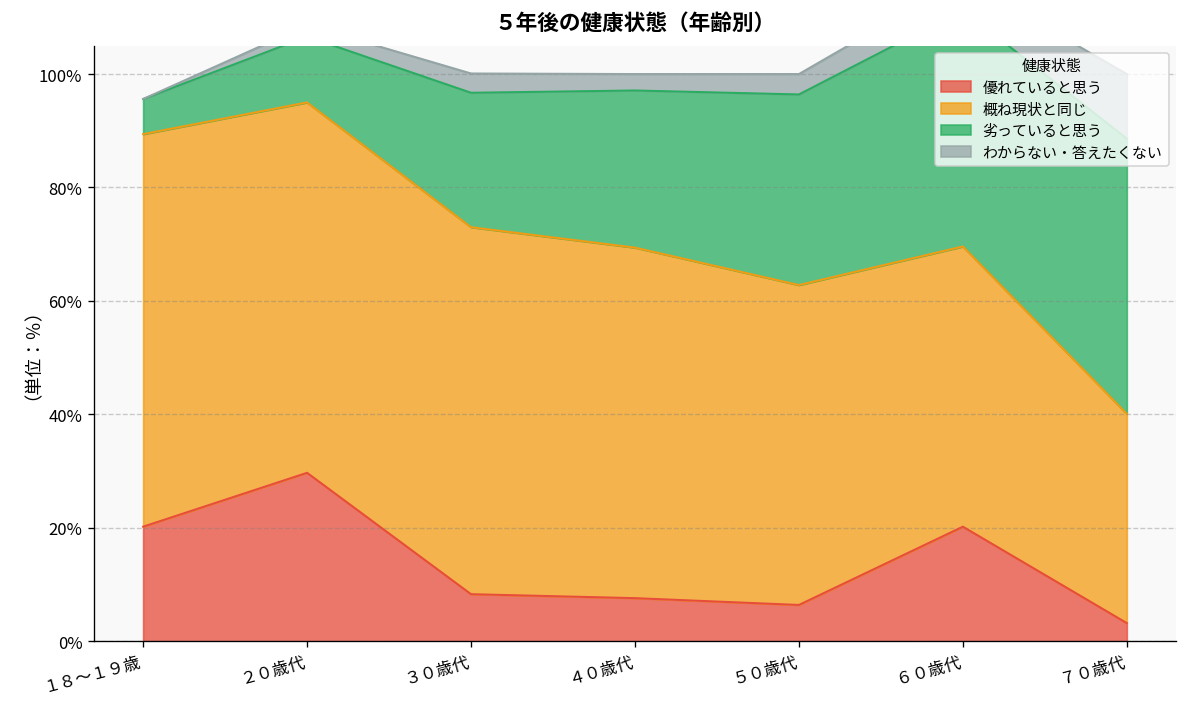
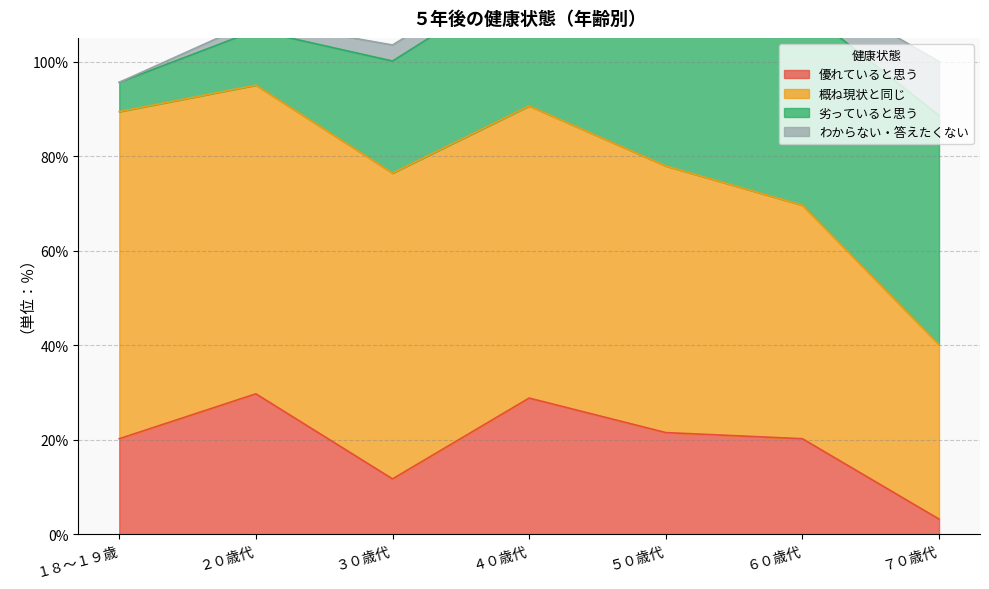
  {
    "優れていると思う": {
      "１８～１９歳": "20%",
      "２０歳代": "30%",
-     "３０歳代": "8%",
-     "４０歳代": "8%",
-     "５０歳代": "6%",
+     "３０歳代": "12%",
+     "４０歳代": "29%",
+     "５０歳代": "22%",
      "６０歳代": "20%",
      "７０歳代": "3%"
    },
    "概ね現状と同じ": {
      "１８～１９歳": "69%",
      "２０歳代": "65%",
      "３０歳代": "65%",
      "４０歳代": "62%",
      "５０歳代": "56%",
      "６０歳代": "49%",
      "７０歳代": "37%"
    },
    "劣っていると思う": {
      "３０歳代": "24%"
    },
    "わからない・答えたくない": {
      "３０歳代": "3%"
    }
  }
